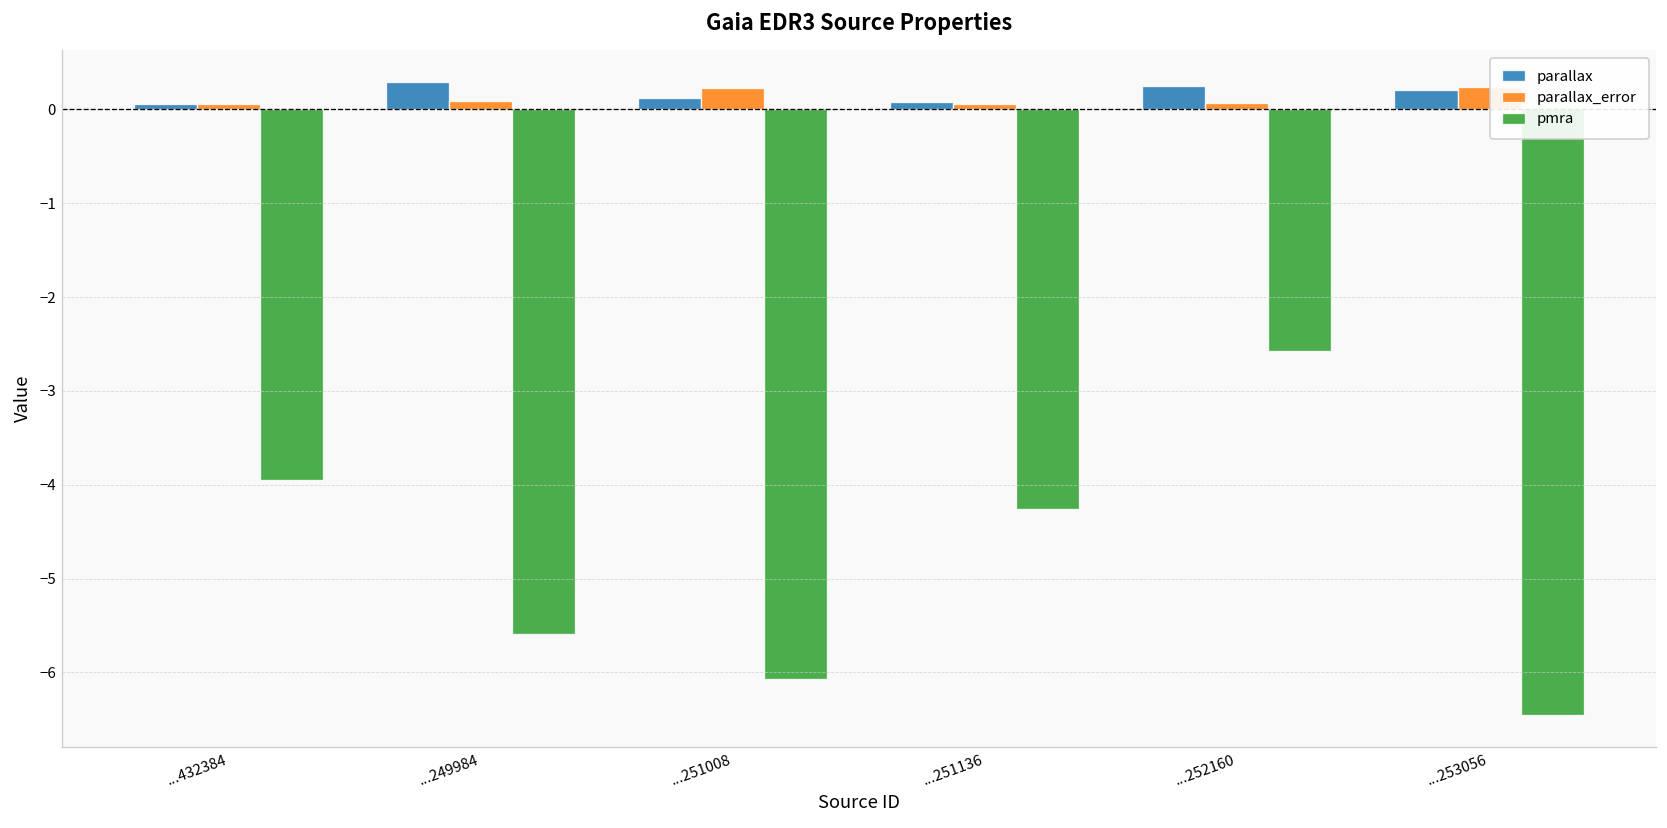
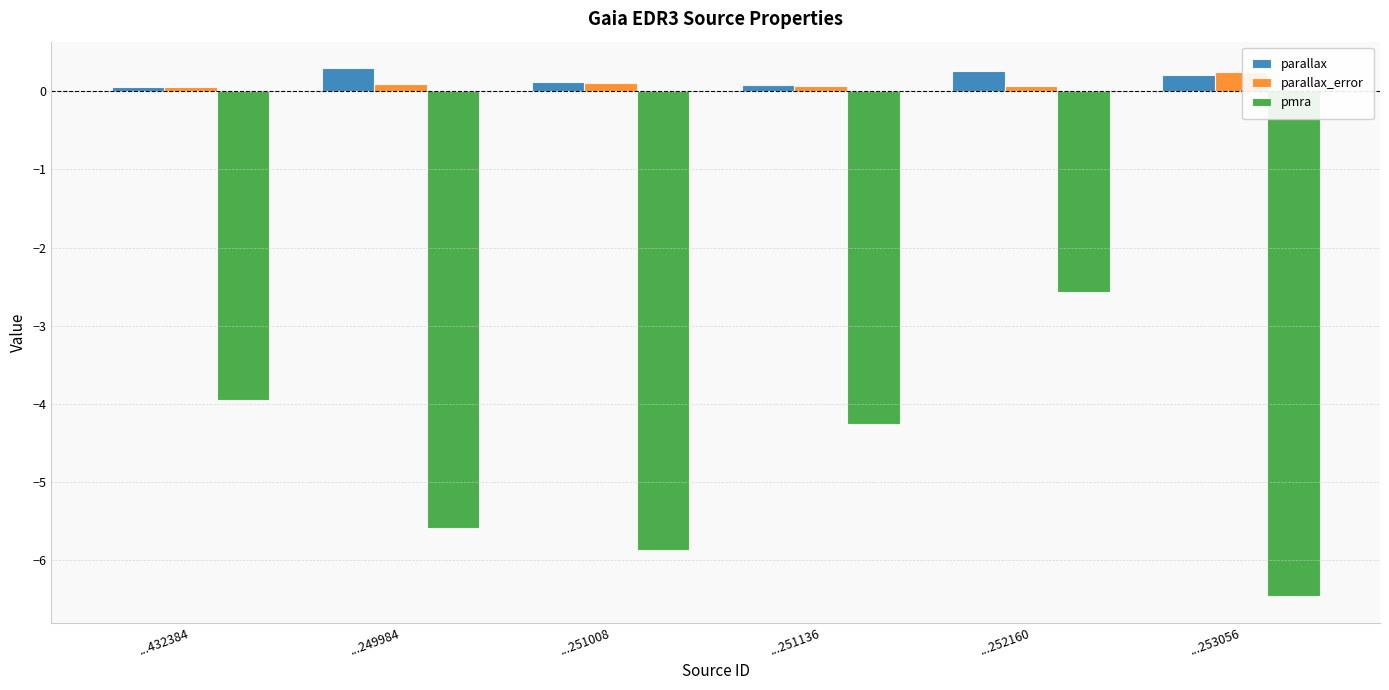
  {
    "parallax": {
      "...432384": 0.1,
      "...249984": 0.3,
      "...251008": 0.1,
      "...251136": 0.1,
      "...252160": 0.3,
      "...253056": 0.2
    },
    "parallax_error": {
      "...432384": 0.1,
      "...249984": 0.1,
-     "...251008": 0.2,
+     "...251008": 0.1,
      "...251136": 0.1,
      "...252160": 0.1,
      "...253056": 0.2
    },
    "pmra": {
      "...432384": -3.9,
      "...249984": -5.6,
-     "...251008": -6.1,
+     "...251008": -5.9,
      "...251136": -4.3,
      "...252160": -2.6,
      "...253056": -6.5
    }
  }
